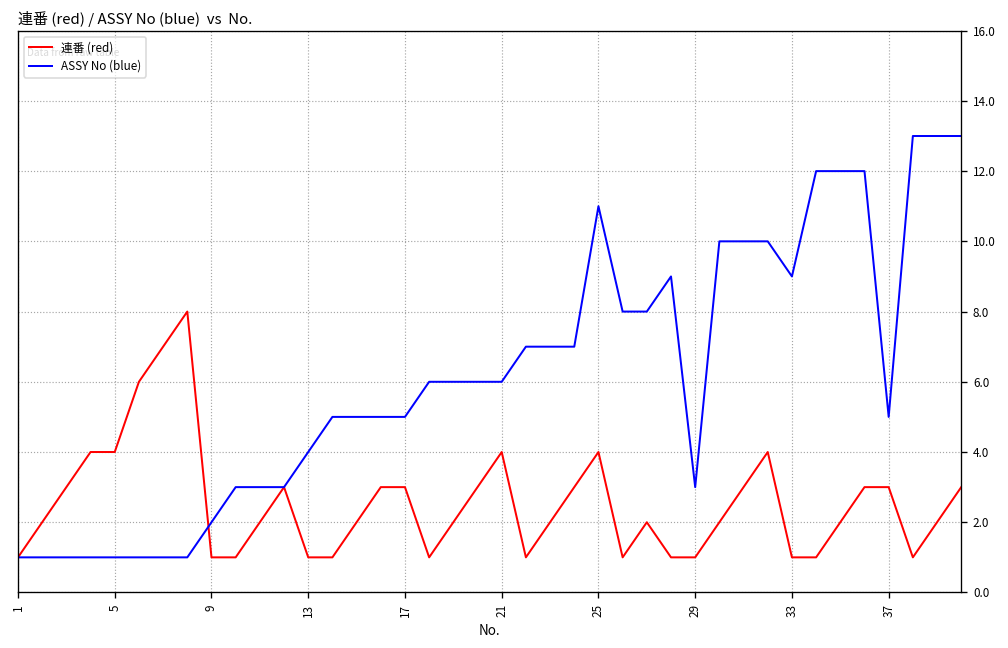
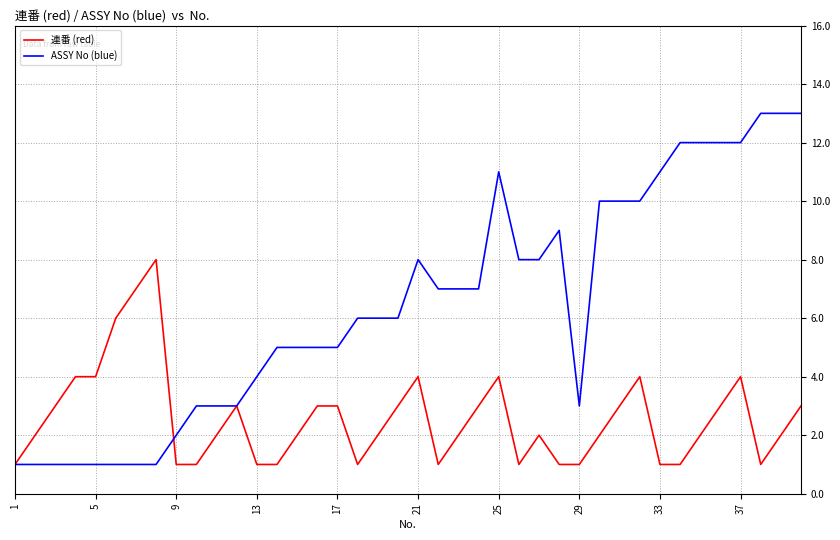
  {
    "連番 (red)": {
      "5": 4,
      "9": 1,
      "13": 1,
      "17": 3,
      "21": 4,
      "25": 4,
      "29": 1,
      "33": 1,
-     "37": 3
+     "37": 4
    },
    "ASSY No (blue)": {
      "5": 1,
      "9": 2,
      "13": 4,
      "17": 5,
-     "21": 6,
+     "21": 8,
      "25": 11,
      "29": 3,
-     "33": 9,
-     "37": 5
+     "33": 11,
+     "37": 12
    }
  }
